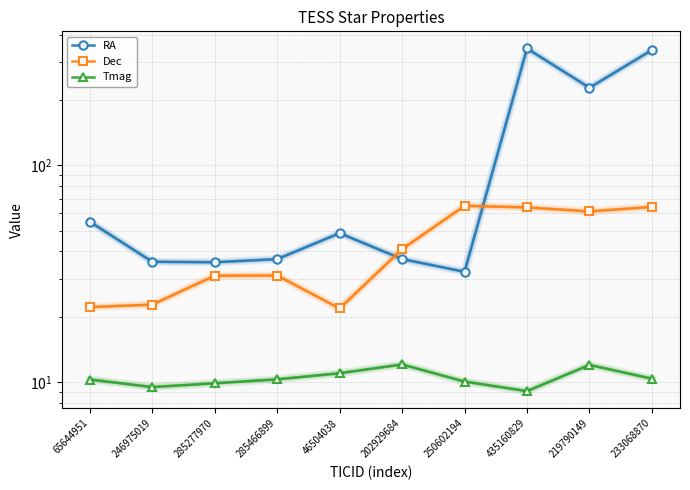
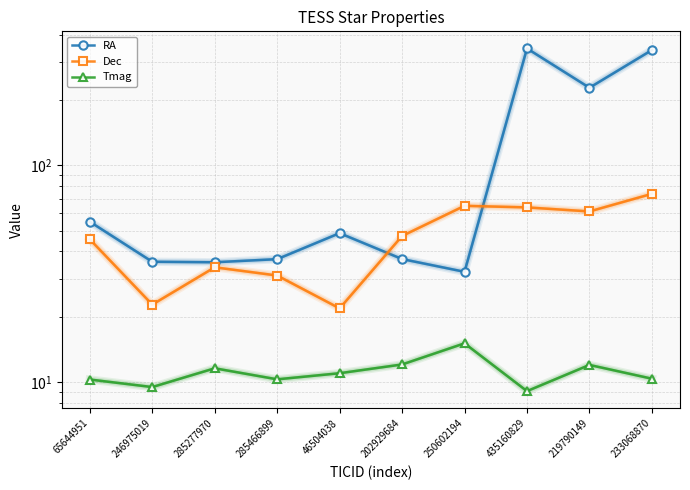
  {
    "RA": {
      "65644951": 55,
      "246975019": 36,
      "285277970": 36,
      "285466899": 37,
      "46504038": 49,
      "202929684": 37,
      "250602194": 32,
      "435160829": 350,
      "219790149": 230,
      "233068870": 340
    },
    "Dec": {
-     "65644951": 22,
+     "65644951": 46,
      "246975019": 23,
-     "285277970": 31,
+     "285277970": 34,
      "285466899": 31,
      "46504038": 22,
-     "202929684": 41,
+     "202929684": 47,
      "250602194": 65,
      "435160829": 64,
      "219790149": 61,
-     "233068870": 64
+     "233068870": 74
    },
    "Tmag": {
      "65644951": 10,
      "246975019": 9,
-     "285277970": 10,
+     "285277970": 12,
      "285466899": 10,
      "46504038": 11,
      "202929684": 12,
-     "250602194": 10,
+     "250602194": 15,
      "435160829": 9,
      "219790149": 12,
      "233068870": 10
    }
  }
